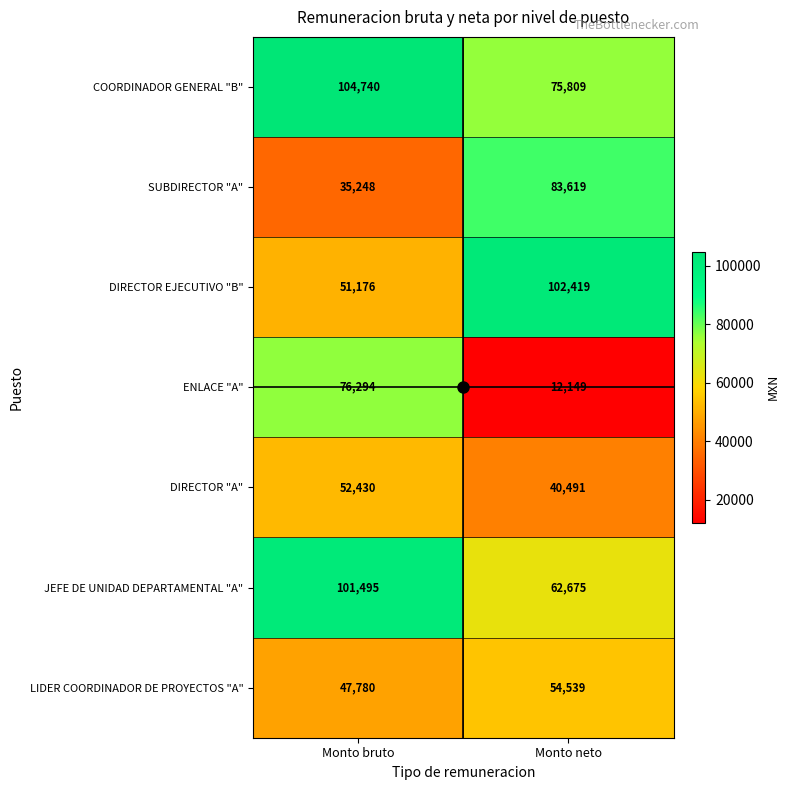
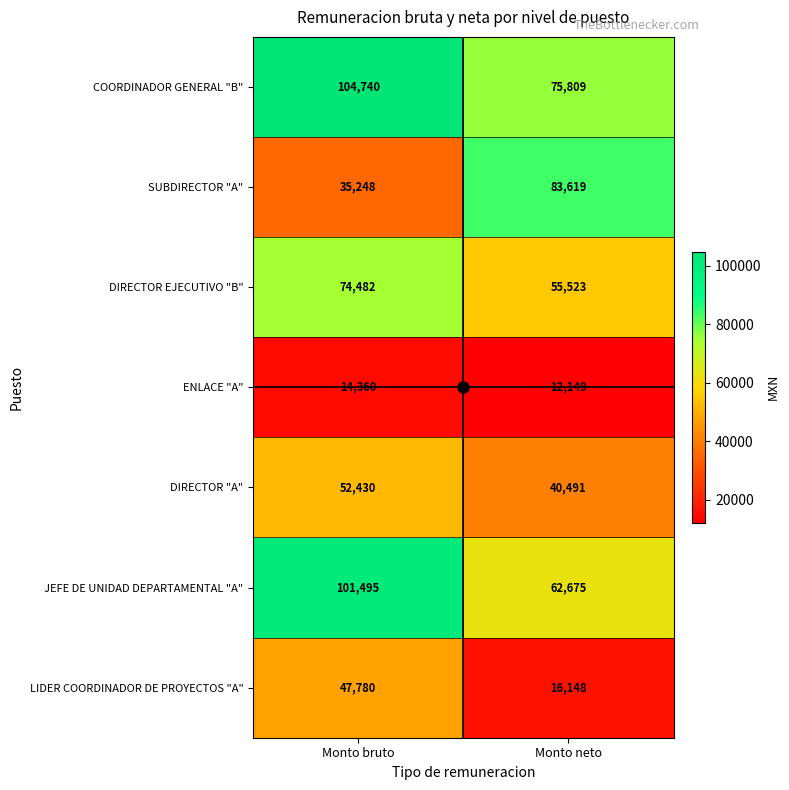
  {
    "COORDINADOR GENERAL \"B\"": {
      "Monto bruto": "104,740",
      "Monto neto": "75,809"
    },
    "SUBDIRECTOR \"A\"": {
      "Monto bruto": "35,248",
      "Monto neto": "83,619"
    },
    "DIRECTOR EJECUTIVO \"B\"": {
-     "Monto bruto": "51,176",
-     "Monto neto": "102,419"
+     "Monto bruto": "74,482",
+     "Monto neto": "55,523"
    },
    "ENLACE \"A\"": {
-     "Monto bruto": "76,294",
+     "Monto bruto": "14,360",
      "Monto neto": "12,149"
    },
    "DIRECTOR \"A\"": {
      "Monto bruto": "52,430",
      "Monto neto": "40,491"
    },
    "JEFE DE UNIDAD DEPARTAMENTAL \"A\"": {
      "Monto bruto": "101,495",
      "Monto neto": "62,675"
    },
    "LIDER COORDINADOR DE PROYECTOS \"A\"": {
      "Monto bruto": "47,780",
-     "Monto neto": "54,539"
+     "Monto neto": "16,148"
    }
  }
